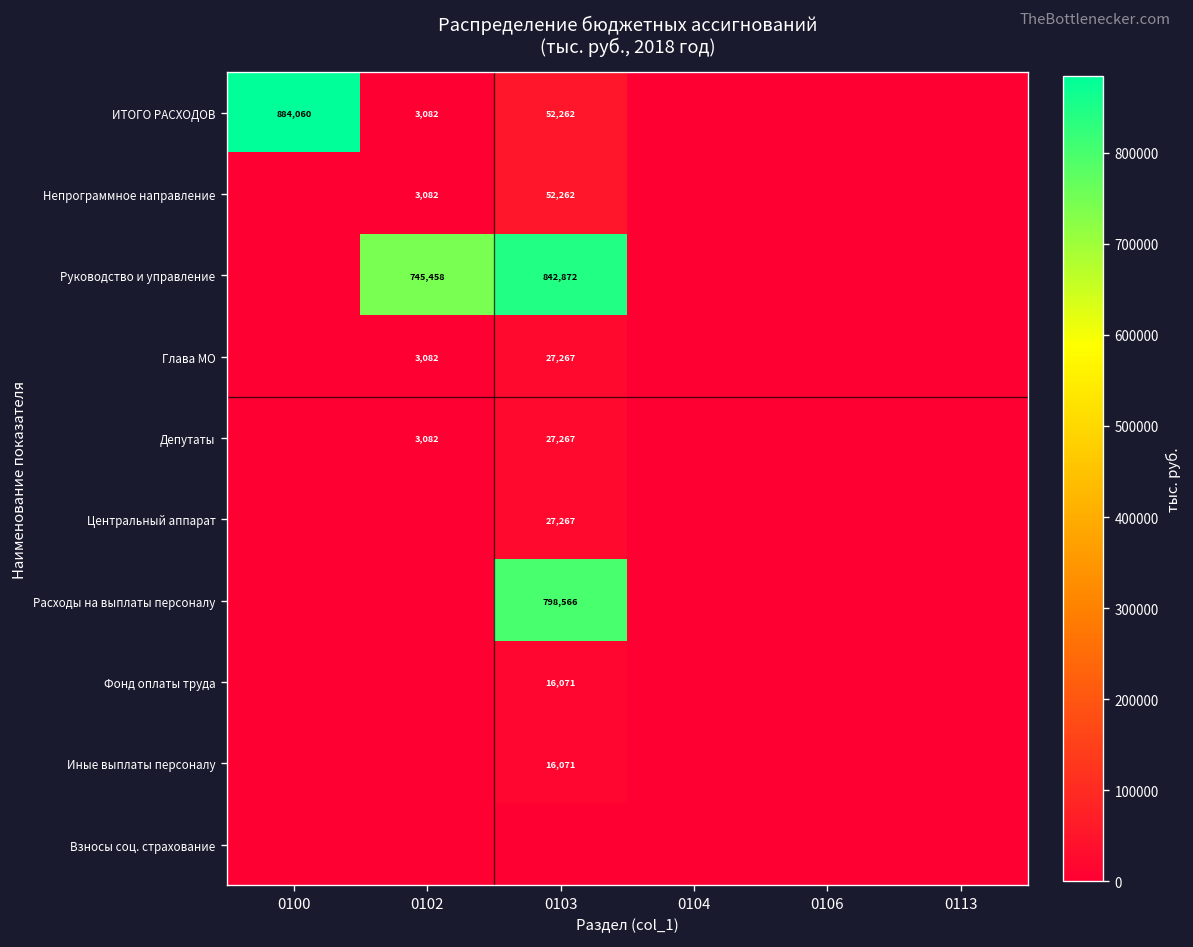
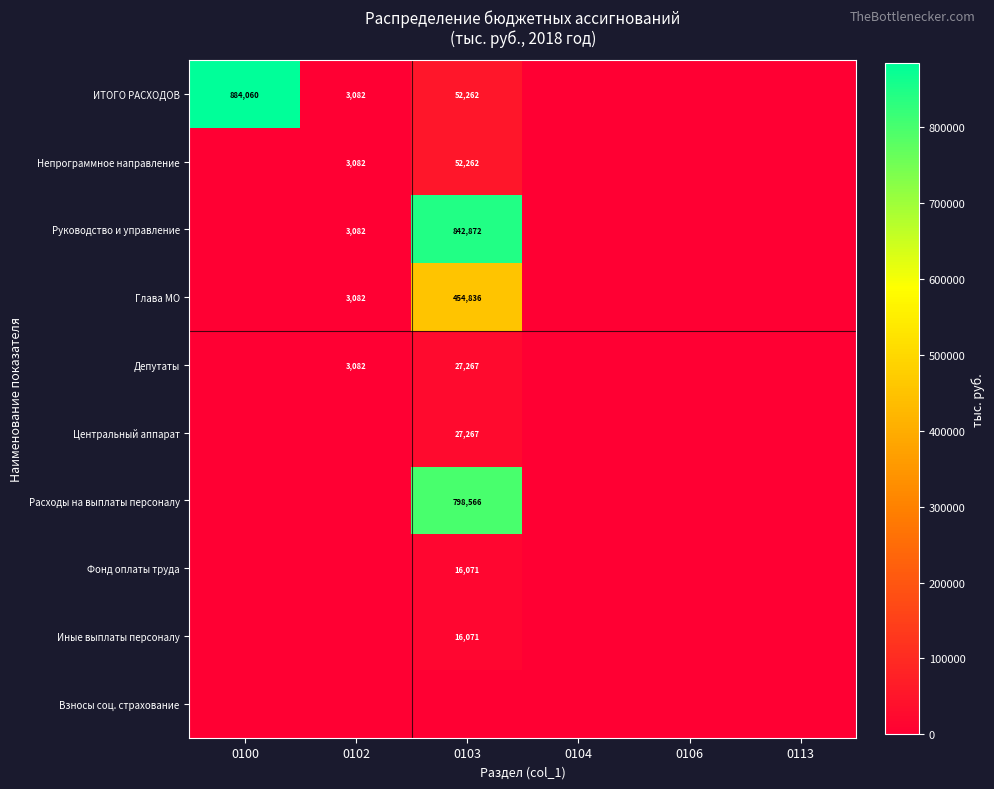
  {
    "ИТОГО РАСХОДОВ": {
      "0100": "884,060",
      "0102": "3,082",
      "0103": "52,262"
    },
    "Непрограммное направление": {
      "0102": "3,082",
      "0103": "52,262"
    },
    "Руководство и управление": {
-     "0102": "745,458",
+     "0102": "3,082",
      "0103": "842,872"
    },
    "Глава МО": {
      "0102": "3,082",
-     "0103": "27,267"
+     "0103": "454,836"
    },
    "Депутаты": {
      "0102": "3,082",
      "0103": "27,267"
    },
    "Центральный аппарат": {
      "0103": "27,267"
    },
    "Расходы на выплаты персоналу": {
      "0103": "798,566"
    },
    "Фонд оплаты труда": {
      "0103": "16,071"
    },
    "Иные выплаты персоналу": {
      "0103": "16,071"
    }
  }
